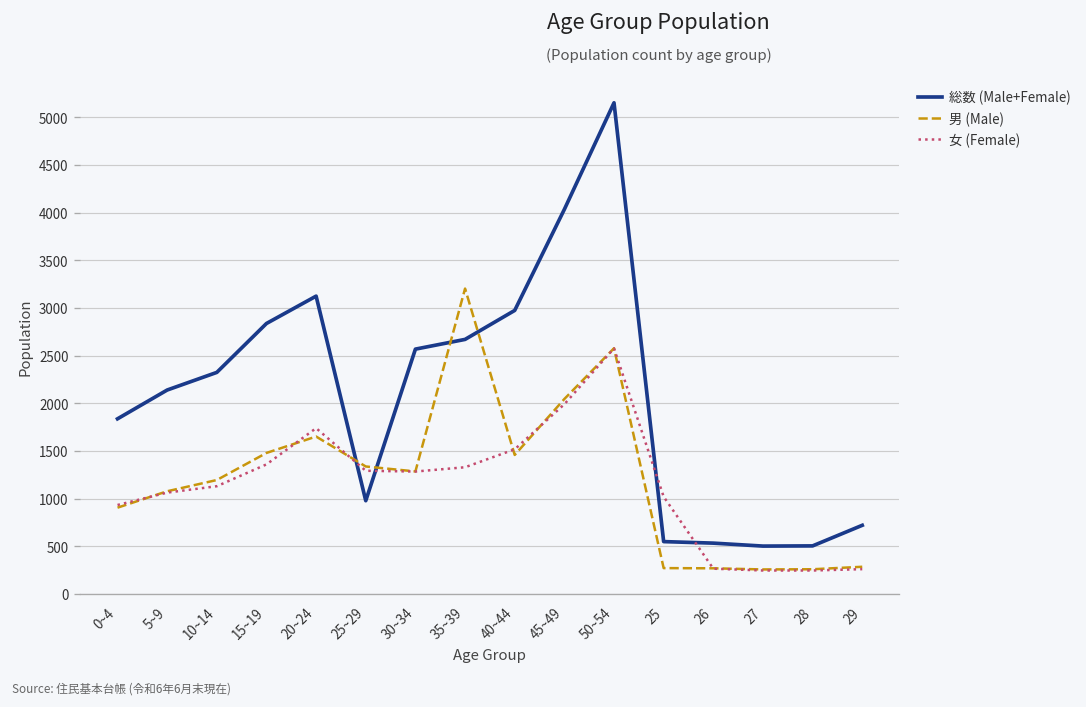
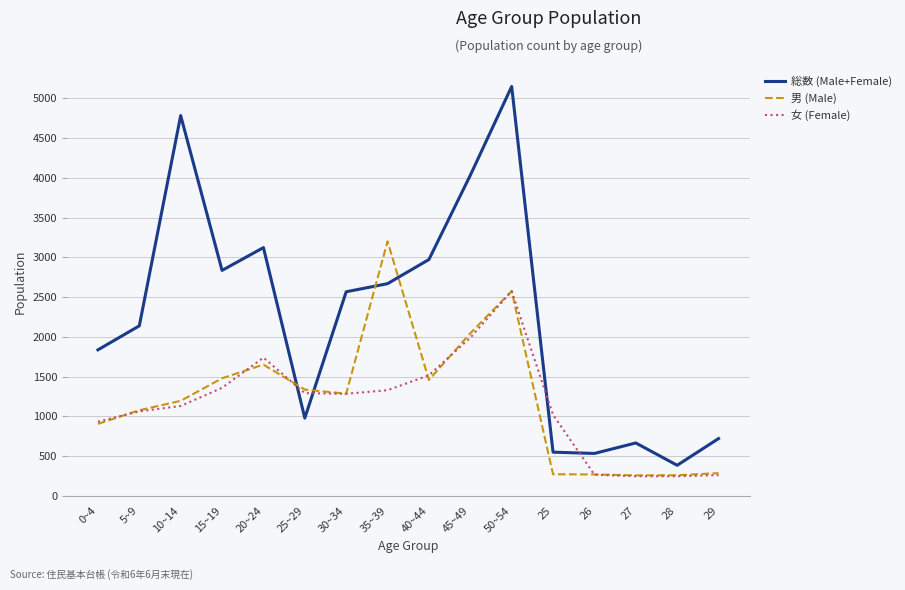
  {
    "総数 (Male+Female)": {
      "0~4": 1800,
      "5~9": 2100,
-     "10~14": 2300,
+     "10~14": 4800,
      "15~19": 2800,
      "20~24": 3100,
      "25~29": 1000,
      "30~34": 2600,
      "35~39": 2700,
      "40~44": 3000,
      "45~49": 4000,
      "50~54": 5200,
      "25": 500,
      "26": 500,
-     "27": 500,
-     "28": 500,
+     "27": 700,
+     "28": 400,
      "29": 700
    },
    "男 (Male)": {
      "10~14": 1200,
      "15~19": 1500,
      "20~24": 1700,
      "25~29": 1300,
      "35~39": 3200,
      "40~44": 1500,
      "45~49": 2000,
      "25": 300
    },
    "女 (Female)": {
      "10~14": 1100,
      "15~19": 1400,
      "20~24": 1700,
      "25~29": 1300,
      "35~39": 1300,
      "40~44": 1500,
      "45~49": 2000,
      "25": 1000
    }
  }
